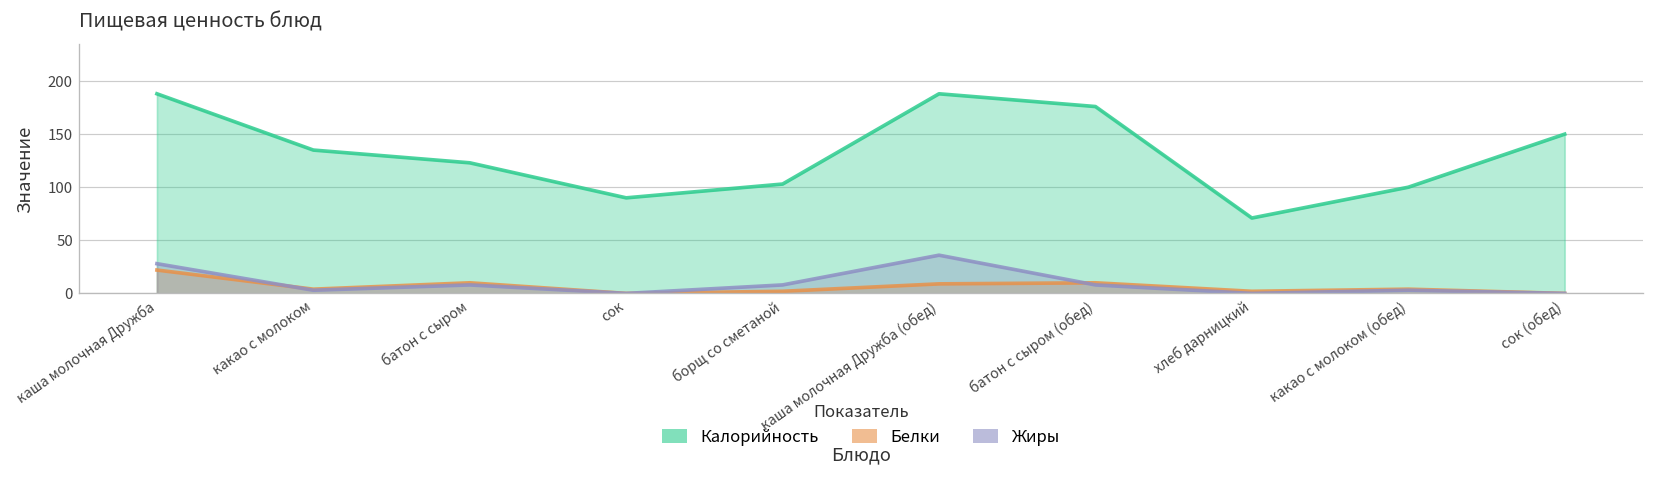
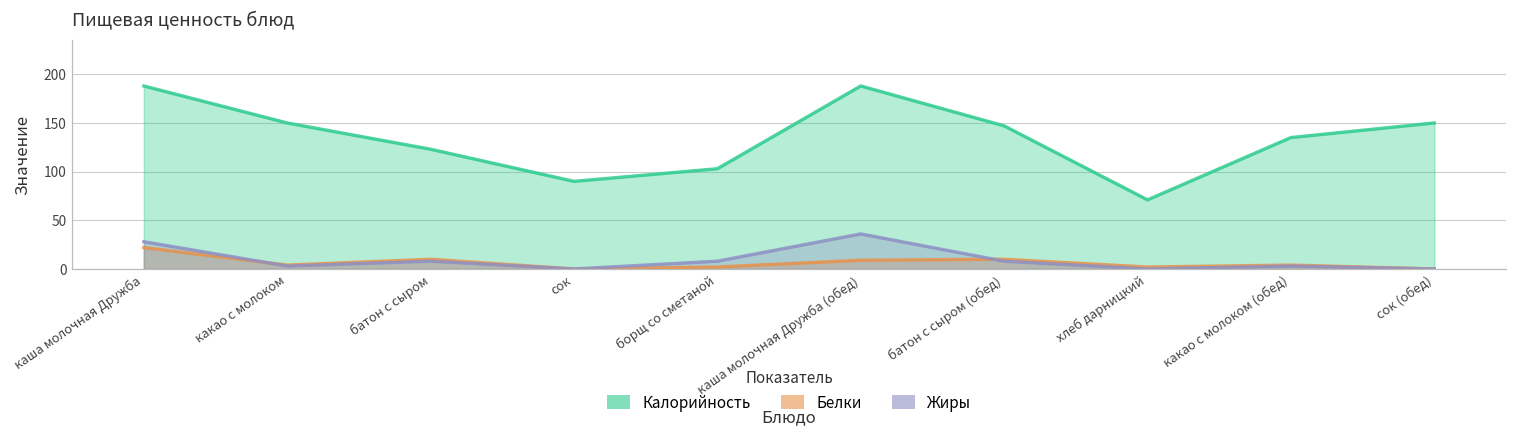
  {
    "Калорийность": {
      "каша молочная Дружба": 190,
-     "какао с молоком": 140,
+     "какао с молоком": 150,
      "батон с сыром": 120,
      "сок": 90,
      "борщ со сметаной": 100,
      "каша молочная Дружба (обед)": 190,
-     "батон с сыром (обед)": 180,
+     "батон с сыром (обед)": 150,
      "хлеб дарницкий": 70,
-     "какао с молоком (обед)": 100,
+     "какао с молоком (обед)": 140,
      "сок (обед)": 150
    },
    "Белки": {
      "каша молочная Дружба": 20,
      "борщ со сметаной": 0,
      "каша молочная Дружба (обед)": 10
    },
    "Жиры": {
      "каша молочная Дружба": 30,
      "борщ со сметаной": 10,
      "каша молочная Дружба (обед)": 40
    }
  }
